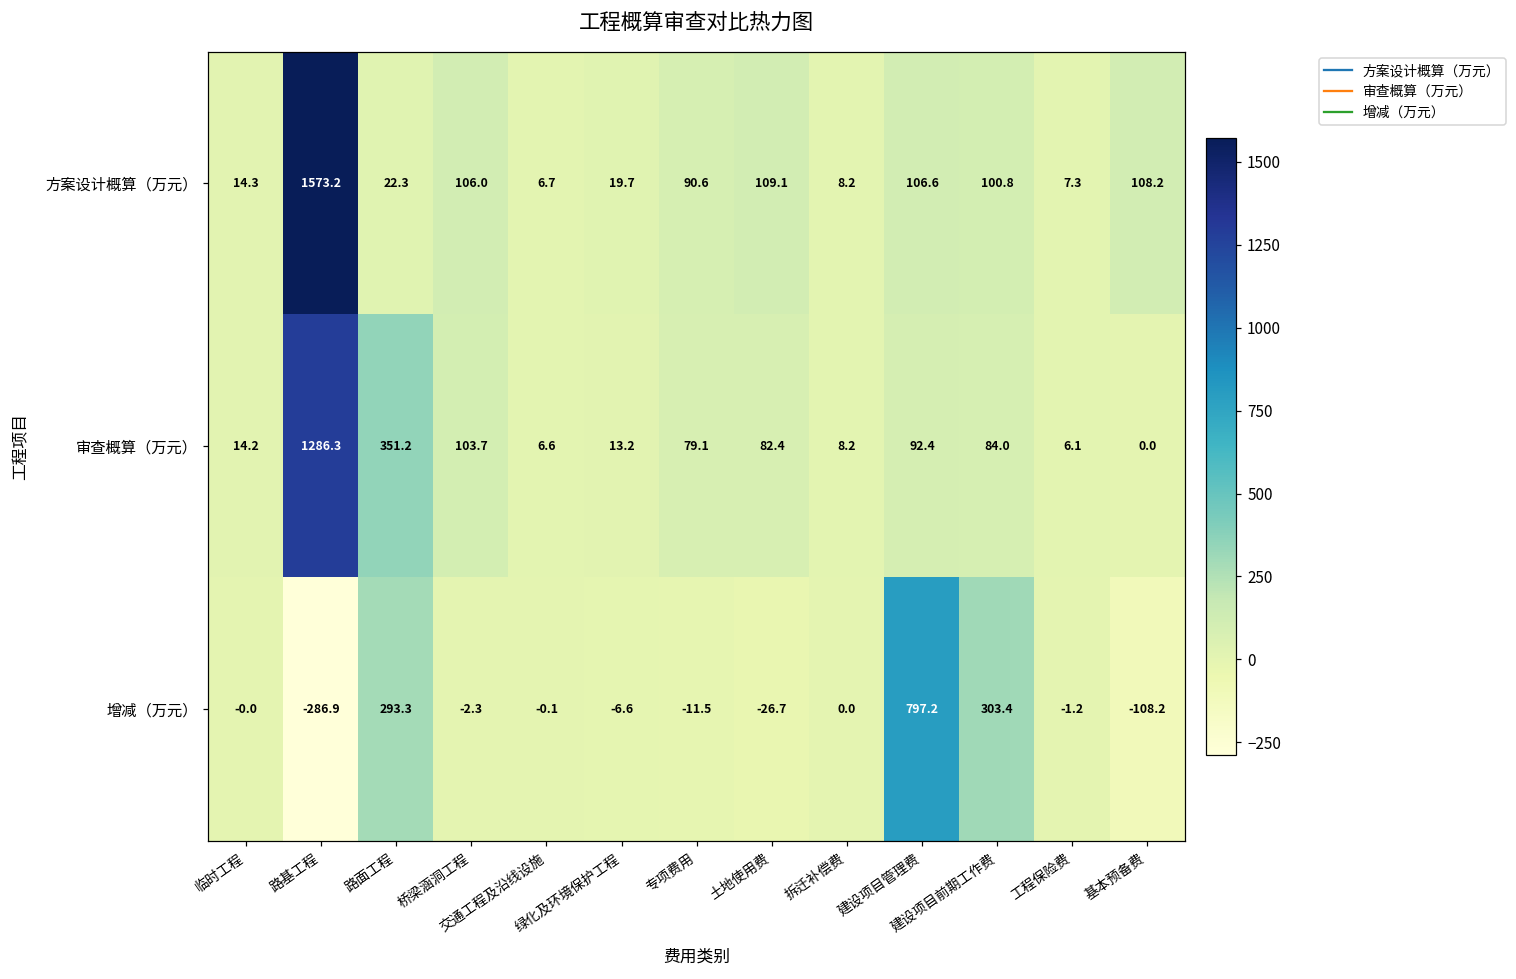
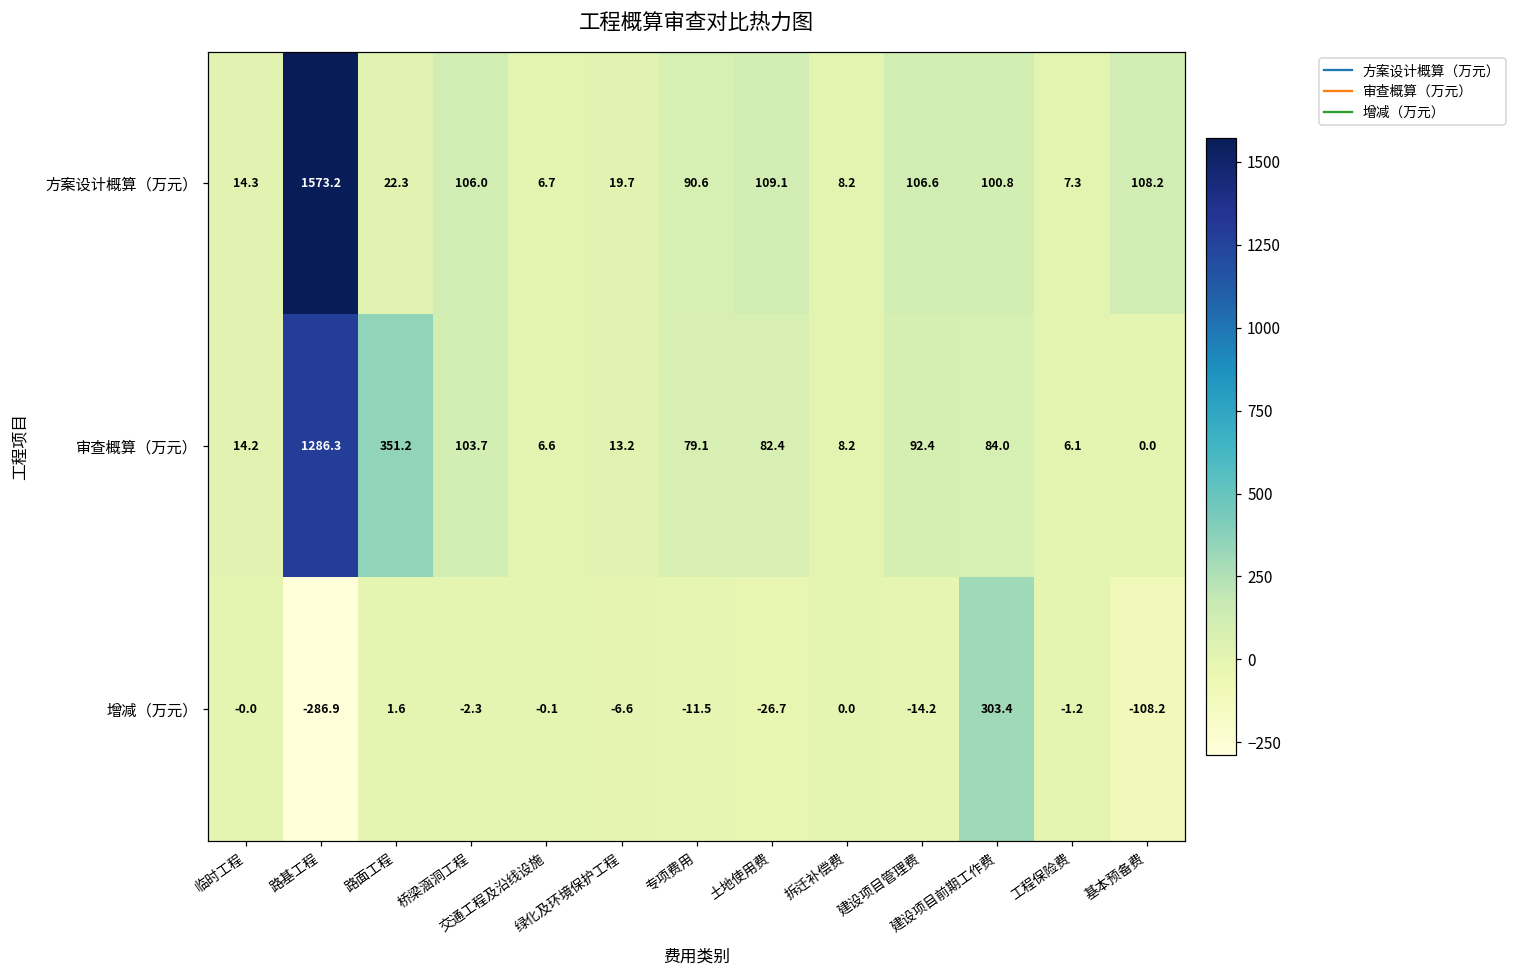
  {
    "方案设计概算（万元）": {
      "临时工程": 14.3,
      "路基工程": 1573.2,
      "路面工程": 22.3,
      "桥梁涵洞工程": 106.0,
      "交通工程及沿线设施": 6.7,
      "绿化及环境保护工程": 19.7,
      "专项费用": 90.6,
      "土地使用费": 109.1,
      "拆迁补偿费": 8.2,
      "建设项目管理费": 106.6,
      "建设项目前期工作费": 100.8,
      "工程保险费": 7.3,
      "基本预备费": 108.2
    },
    "审查概算（万元）": {
      "临时工程": 14.2,
      "路基工程": 1286.3,
      "路面工程": 351.2,
      "桥梁涵洞工程": 103.7,
      "交通工程及沿线设施": 6.6,
      "绿化及环境保护工程": 13.2,
      "专项费用": 79.1,
      "土地使用费": 82.4,
      "拆迁补偿费": 8.2,
      "建设项目管理费": 92.4,
      "建设项目前期工作费": 84.0,
      "工程保险费": 6.1,
      "基本预备费": 0.0
    },
    "增减（万元）": {
      "临时工程": -0.0,
      "路基工程": -286.9,
-     "路面工程": 293.3,
+     "路面工程": 1.6,
      "桥梁涵洞工程": -2.3,
      "交通工程及沿线设施": -0.1,
      "绿化及环境保护工程": -6.6,
      "专项费用": -11.5,
      "土地使用费": -26.7,
      "拆迁补偿费": 0.0,
-     "建设项目管理费": 797.2,
+     "建设项目管理费": -14.2,
      "建设项目前期工作费": 303.4,
      "工程保险费": -1.2,
      "基本预备费": -108.2
    }
  }
